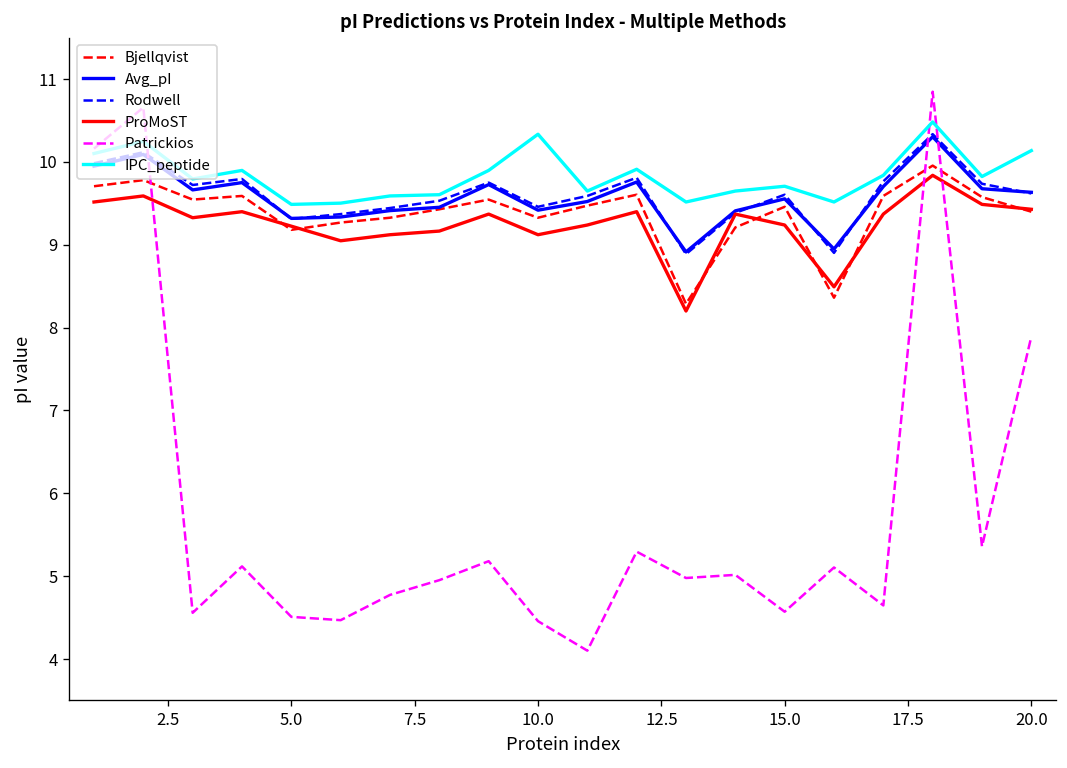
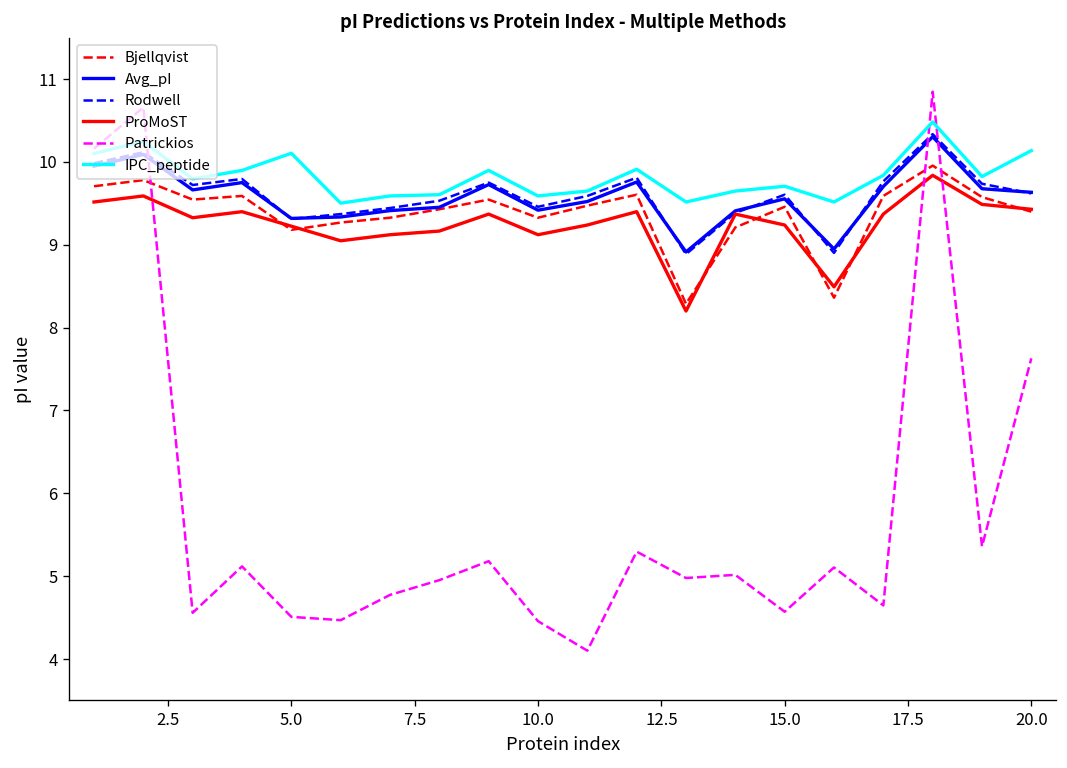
  {
    "Patrickios": {
      "5.0": 4.5,
      "10.0": 4.5,
      "15.0": 4.6,
-     "20.0": 7.9
+     "20.0": 7.6
    },
    "IPC_peptide": {
-     "5.0": 9.5,
-     "10.0": 10.3,
+     "5.0": 10.1,
+     "10.0": 9.6,
      "15.0": 9.7,
      "20.0": 10.1
    }
  }
